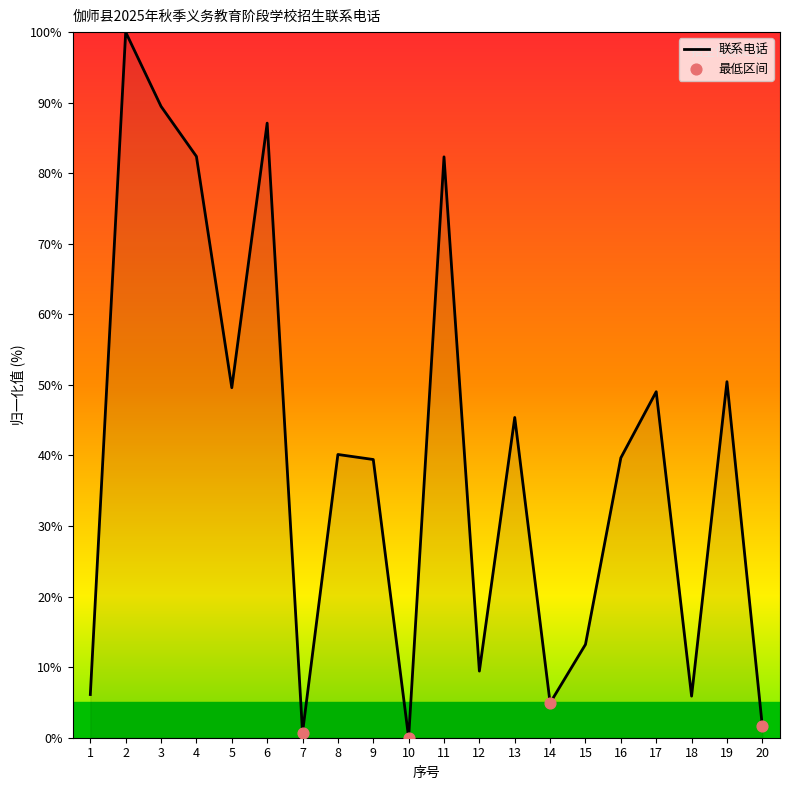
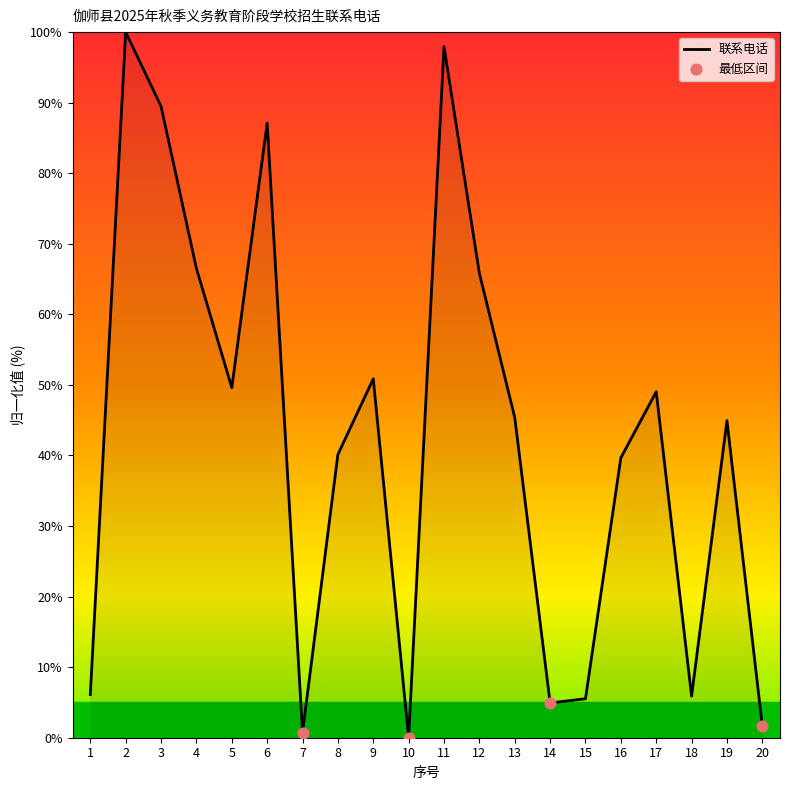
  {
    "联系电话": {
      "1": "6%",
      "2": "100%",
      "3": "89%",
-     "4": "82%",
+     "4": "67%",
      "5": "50%",
      "6": "87%",
      "8": "40%",
-     "9": "39%",
-     "11": "82%",
-     "12": "9%",
+     "9": "51%",
+     "11": "98%",
+     "12": "66%",
      "13": "45%",
-     "15": "13%",
+     "15": "6%",
      "16": "40%",
      "17": "49%",
      "18": "6%",
-     "19": "50%"
+     "19": "45%"
    }
  }
